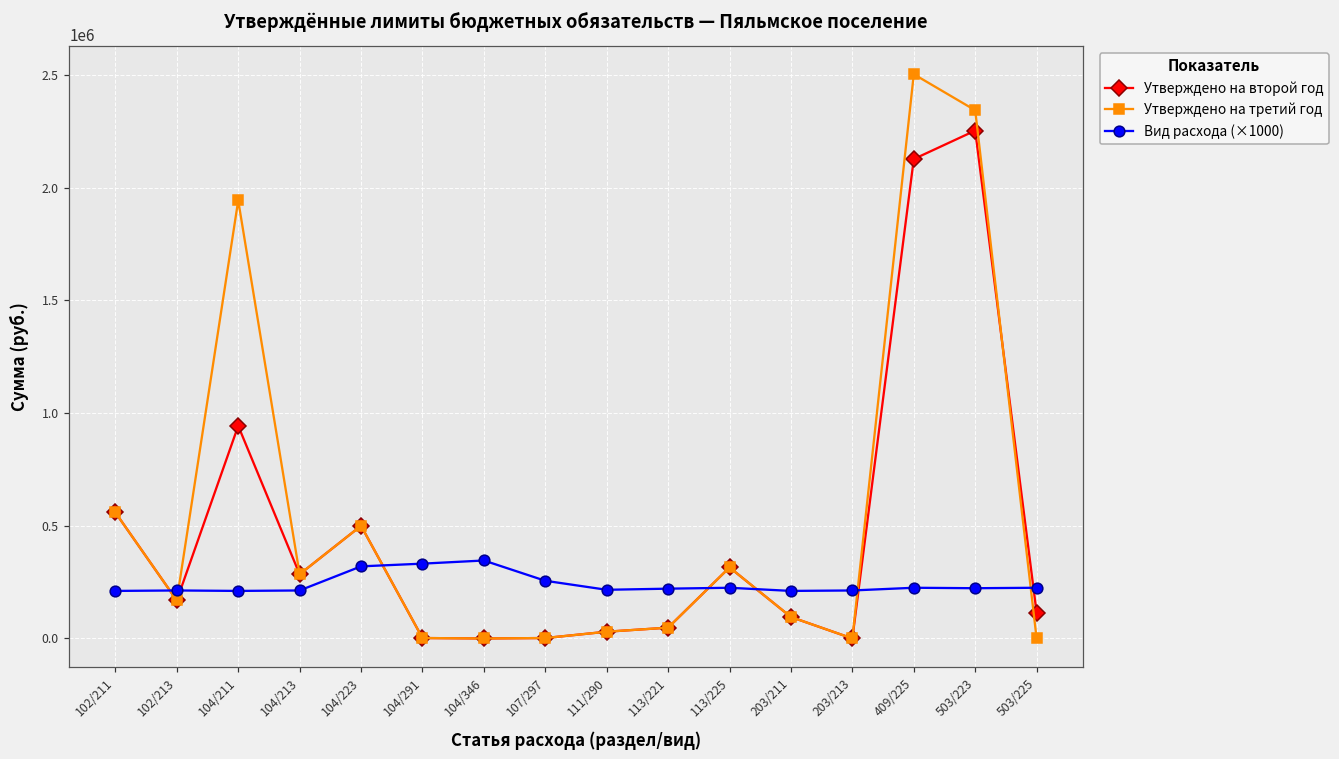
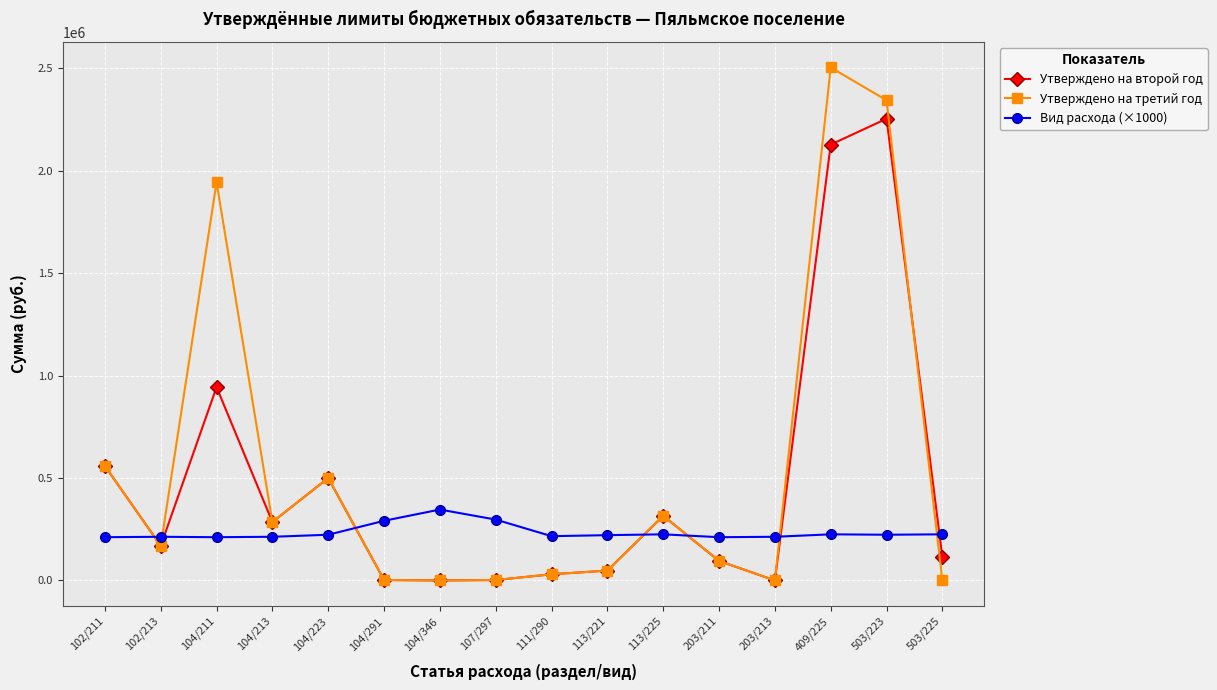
  {
    "Утверждено на второй год": {
      "104/211": 940000,
      "409/225": 2130000,
      "503/223": 2250000,
      "503/225": 110000
    },
    "Утверждено на третий год": {
      "104/211": 1940000,
      "409/225": 2500000,
      "503/223": 2340000,
      "503/225": 0
    },
    "Вид расхода (×1000)": {
      "102/211": 210000,
      "102/213": 210000,
      "104/211": 210000,
      "104/213": 210000,
-     "104/223": 320000,
-     "104/291": 330000,
+     "104/223": 220000,
+     "104/291": 290000,
      "104/346": 350000,
-     "107/297": 260000,
+     "107/297": 300000,
      "111/290": 220000,
      "113/221": 220000,
      "113/225": 230000,
      "203/211": 210000,
      "203/213": 210000,
      "409/225": 230000,
      "503/223": 220000,
      "503/225": 230000
    }
  }
